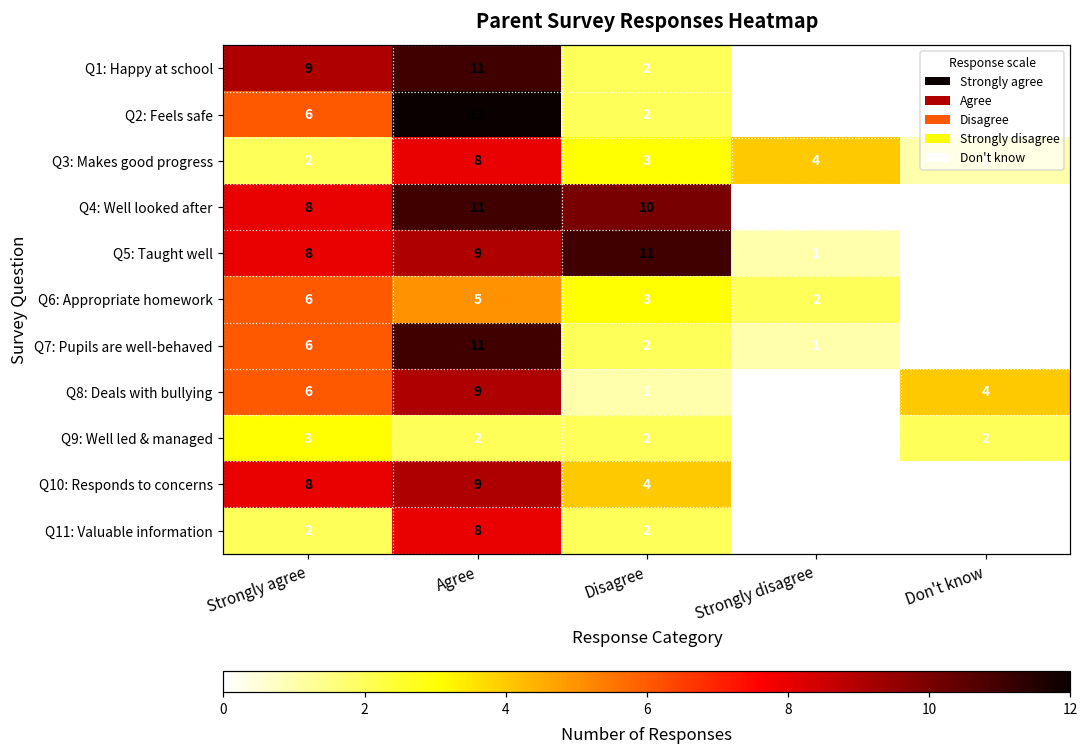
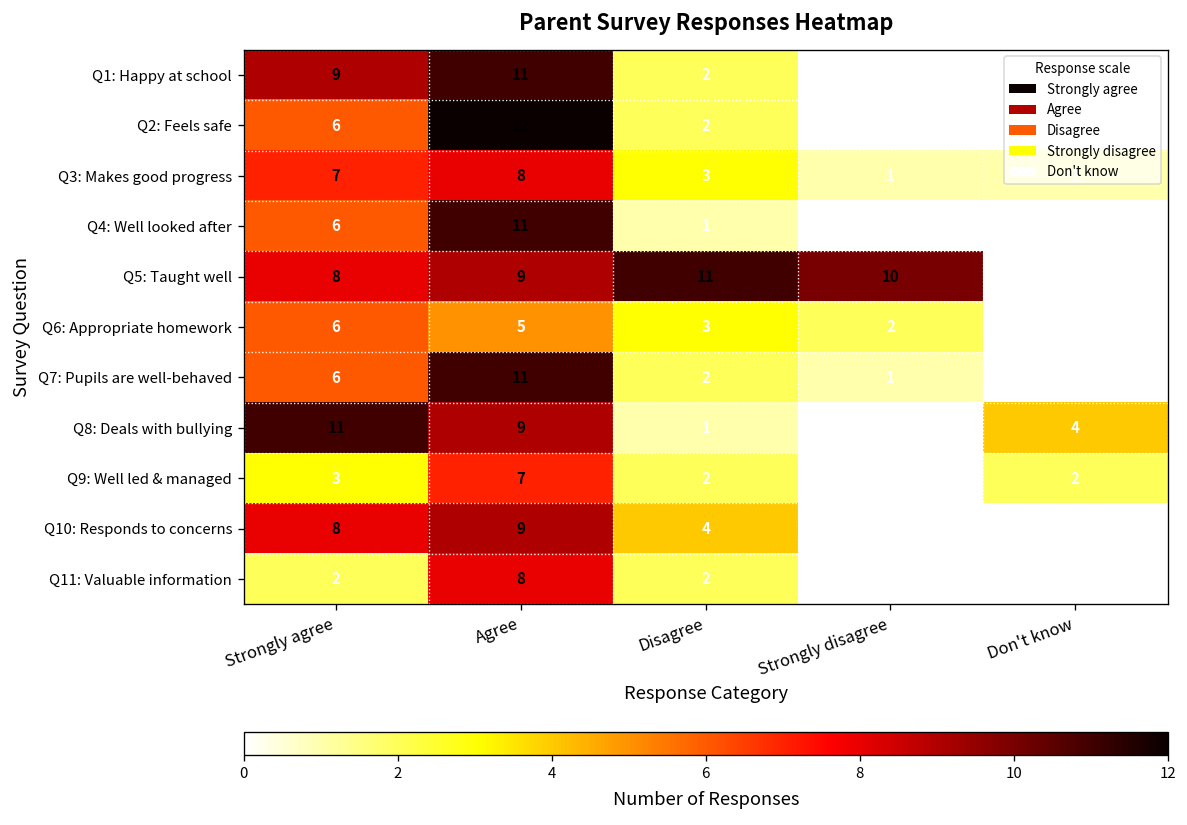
  {
    "Q1: Happy at school": {
      "Strongly agree": 9,
      "Agree": 11,
      "Disagree": 2
    },
    "Q2: Feels safe": {
      "Strongly agree": 6,
      "Disagree": 2
    },
    "Q3: Makes good progress": {
-     "Strongly agree": 2,
+     "Strongly agree": 7,
      "Agree": 8,
      "Disagree": 3,
-     "Strongly disagree": 4
+     "Strongly disagree": 1
    },
    "Q4: Well looked after": {
-     "Strongly agree": 8,
+     "Strongly agree": 6,
      "Agree": 11,
-     "Disagree": 10
+     "Disagree": 1
    },
    "Q5: Taught well": {
      "Strongly agree": 8,
      "Agree": 9,
      "Disagree": 11,
-     "Strongly disagree": 1
+     "Strongly disagree": 10
    },
    "Q6: Appropriate homework": {
      "Strongly agree": 6,
      "Agree": 5,
      "Disagree": 3,
      "Strongly disagree": 2
    },
    "Q7: Pupils are well-behaved": {
      "Strongly agree": 6,
      "Agree": 11,
      "Disagree": 2,
      "Strongly disagree": 1
    },
    "Q8: Deals with bullying": {
-     "Strongly agree": 6,
+     "Strongly agree": 11,
      "Agree": 9,
      "Disagree": 1,
      "Don't know": 4
    },
    "Q9: Well led & managed": {
      "Strongly agree": 3,
-     "Agree": 2,
+     "Agree": 7,
      "Disagree": 2,
      "Don't know": 2
    },
    "Q10: Responds to concerns": {
      "Strongly agree": 8,
      "Agree": 9,
      "Disagree": 4
    },
    "Q11: Valuable information": {
      "Strongly agree": 2,
      "Agree": 8,
      "Disagree": 2
    }
  }
